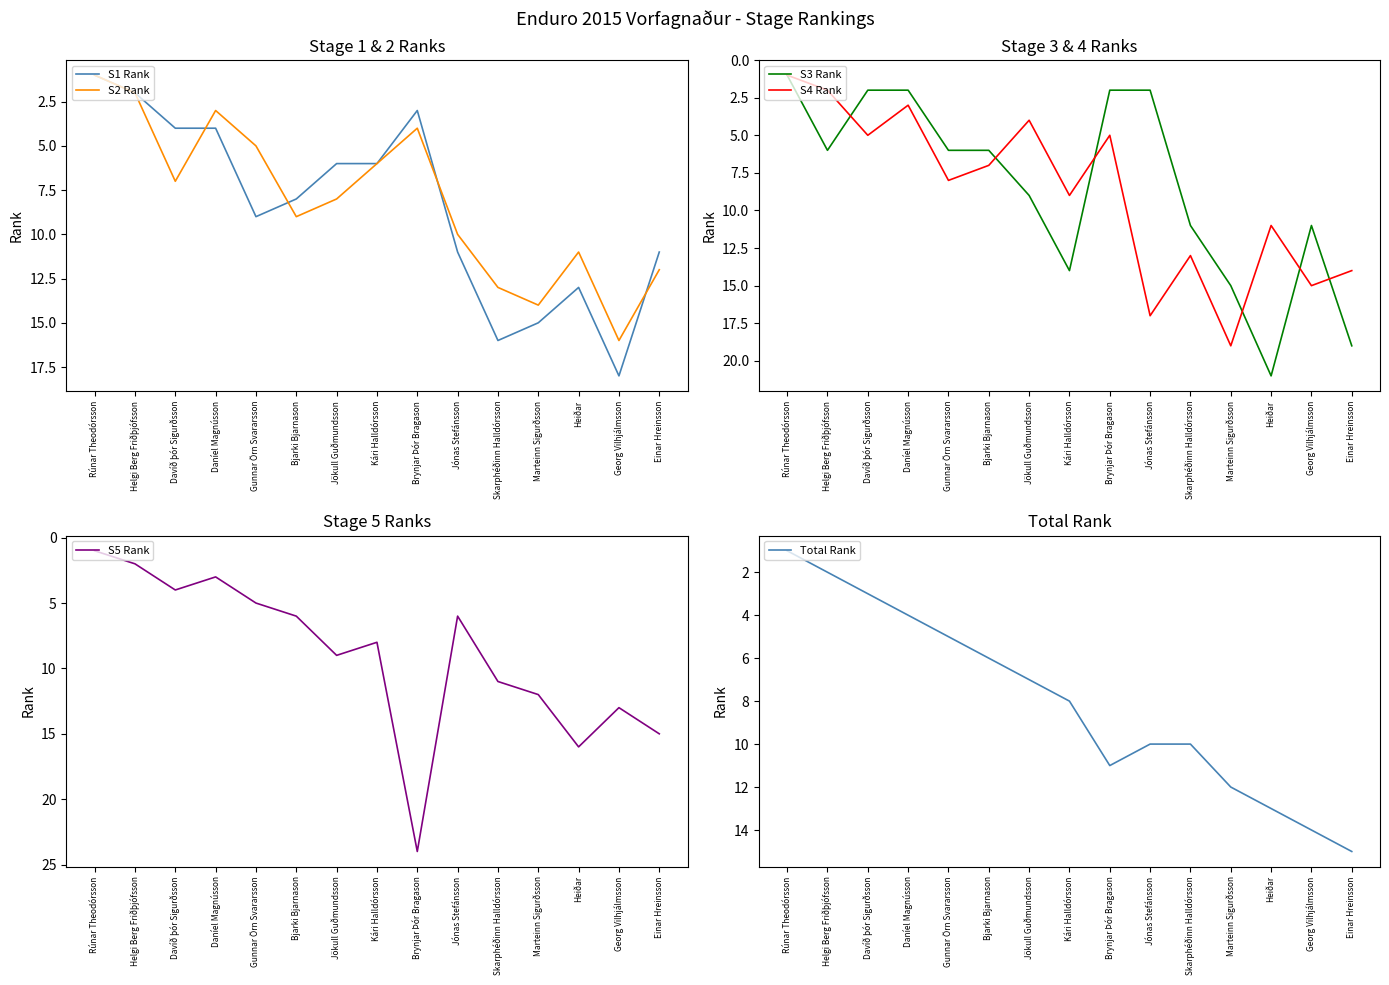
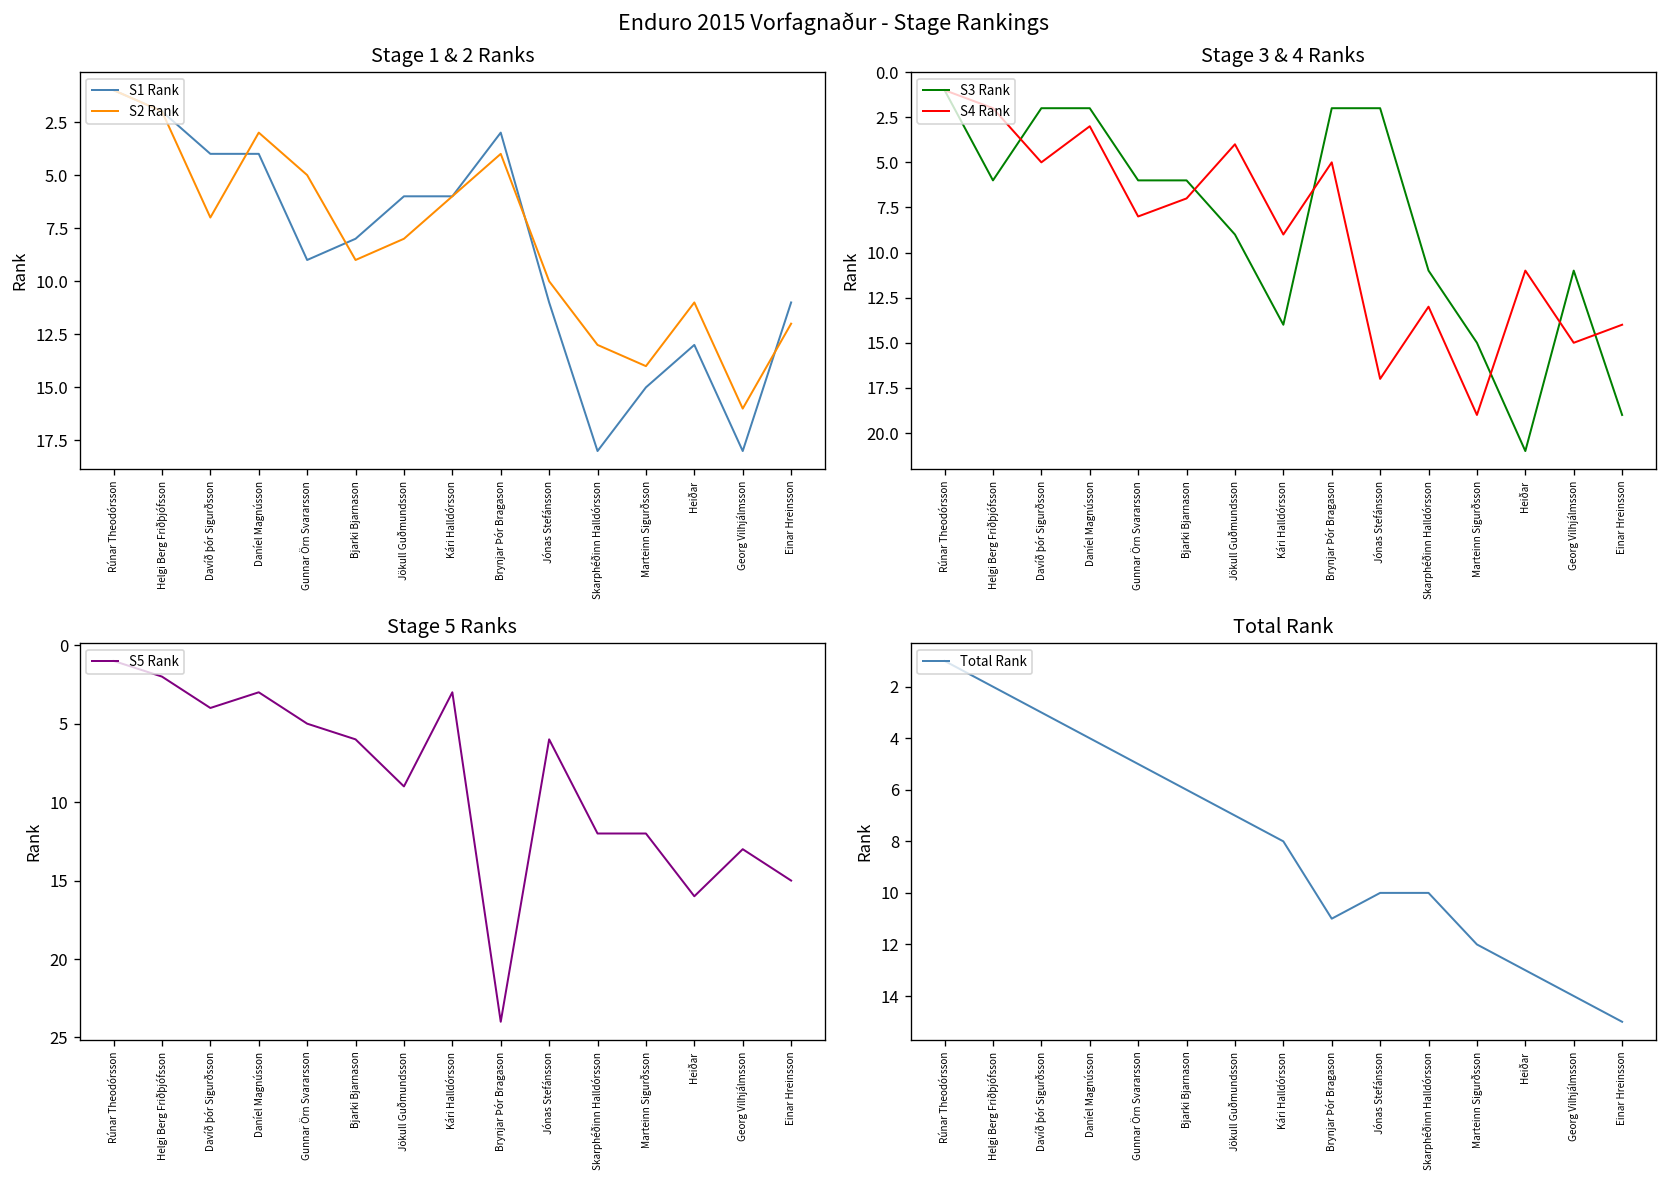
  {
    "Stage 1 & 2 Ranks": {
      "S1 Rank": {
        "Davíð þór Sigurðsson": 4,
        "Daníel Magnússon": 4,
        "Gunnar Örn Svararsson": 9,
        "Bjarki Bjarnason": 8,
        "Jökull Guðmundsson": 6,
        "Brynjar Þór Bragason": 3,
        "Jónas Stefánsson": 11,
-       "Skarphéðinn Halldórsson": 16,
+       "Skarphéðinn Halldórsson": 18,
        "Marteinn Sigurðsson": 15,
        "Heiðar": 13,
        "Georg Vilhjálmsson": 18,
        "Einar Hreinsson": 11
      },
      "S2 Rank": {
        "Davíð þór Sigurðsson": 7,
        "Daníel Magnússon": 3,
        "Gunnar Örn Svararsson": 5,
        "Bjarki Bjarnason": 9,
        "Jökull Guðmundsson": 8,
        "Brynjar Þór Bragason": 4,
        "Jónas Stefánsson": 10,
        "Skarphéðinn Halldórsson": 13,
        "Marteinn Sigurðsson": 14,
        "Heiðar": 11,
        "Georg Vilhjálmsson": 16,
        "Einar Hreinsson": 12
      }
    },
    "Stage 3 & 4 Ranks": {
      "S3 Rank": {
        "Helgi Berg Friðþjófsson": 6.0,
        "Davíð þór Sigurðsson": 2.0,
        "Daníel Magnússon": 2.0,
        "Gunnar Örn Svararsson": 6.0,
        "Bjarki Bjarnason": 6.0,
        "Jökull Guðmundsson": 9.0,
        "Kári Halldórsson": 14.0,
        "Brynjar Þór Bragason": 2.0,
        "Jónas Stefánsson": 2.0,
        "Skarphéðinn Halldórsson": 11.0,
        "Marteinn Sigurðsson": 15.0,
        "Heiðar": 21.0,
        "Georg Vilhjálmsson": 11.0,
        "Einar Hreinsson": 19.0
      },
      "S4 Rank": {
        "Davíð þór Sigurðsson": 5.0,
        "Daníel Magnússon": 3.0,
        "Gunnar Örn Svararsson": 8.0,
        "Bjarki Bjarnason": 7.0,
        "Jökull Guðmundsson": 4.0,
        "Kári Halldórsson": 9.0,
        "Brynjar Þór Bragason": 5.0,
        "Jónas Stefánsson": 17.0,
        "Skarphéðinn Halldórsson": 13.0,
        "Marteinn Sigurðsson": 19.0,
        "Heiðar": 11.0,
        "Georg Vilhjálmsson": 15.0,
        "Einar Hreinsson": 14.0
      }
    },
    "Stage 5 Ranks": {
      "Helgi Berg Friðþjófsson": 2,
      "Davíð þór Sigurðsson": 4,
      "Daníel Magnússon": 3,
      "Gunnar Örn Svararsson": 5,
      "Bjarki Bjarnason": 6,
      "Jökull Guðmundsson": 9,
-     "Kári Halldórsson": 8,
+     "Kári Halldórsson": 3,
      "Brynjar Þór Bragason": 24,
      "Jónas Stefánsson": 6,
-     "Skarphéðinn Halldórsson": 11,
+     "Skarphéðinn Halldórsson": 12,
      "Marteinn Sigurðsson": 12,
      "Heiðar": 16,
      "Georg Vilhjálmsson": 13,
      "Einar Hreinsson": 15
    },
    "Total Rank": {
      "Helgi Berg Friðþjófsson": 2.0,
      "Davíð þór Sigurðsson": 3.0,
      "Daníel Magnússon": 4.0,
      "Gunnar Örn Svararsson": 5.0,
      "Bjarki Bjarnason": 6.0,
      "Jökull Guðmundsson": 7.0,
      "Kári Halldórsson": 8.0,
      "Brynjar Þór Bragason": 11.0,
      "Jónas Stefánsson": 10.0,
      "Skarphéðinn Halldórsson": 10.0,
      "Marteinn Sigurðsson": 12.0,
      "Heiðar": 13.0,
      "Georg Vilhjálmsson": 14.0,
      "Einar Hreinsson": 15.0
    }
  }
